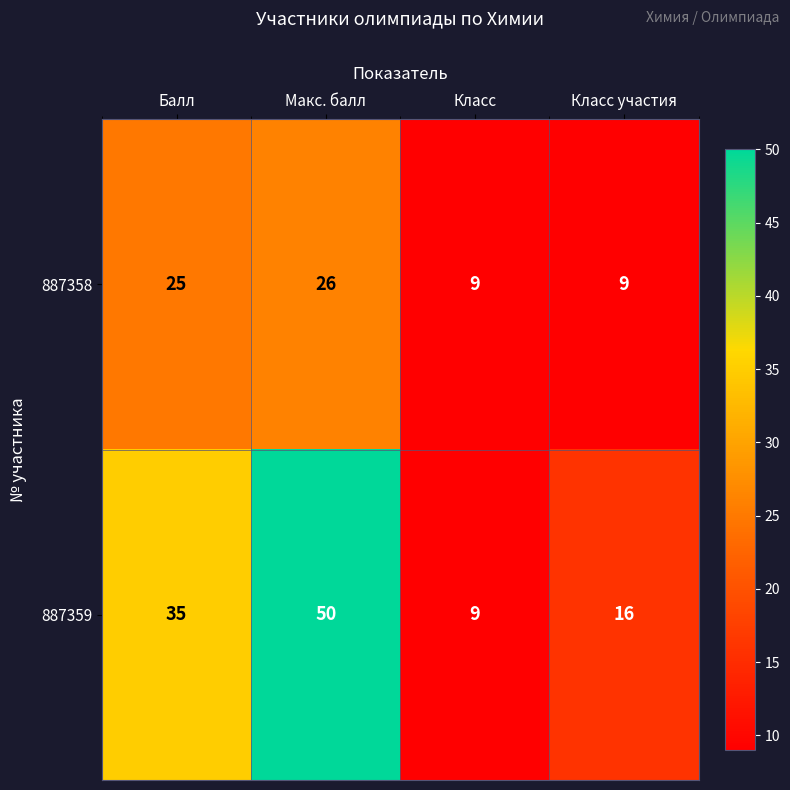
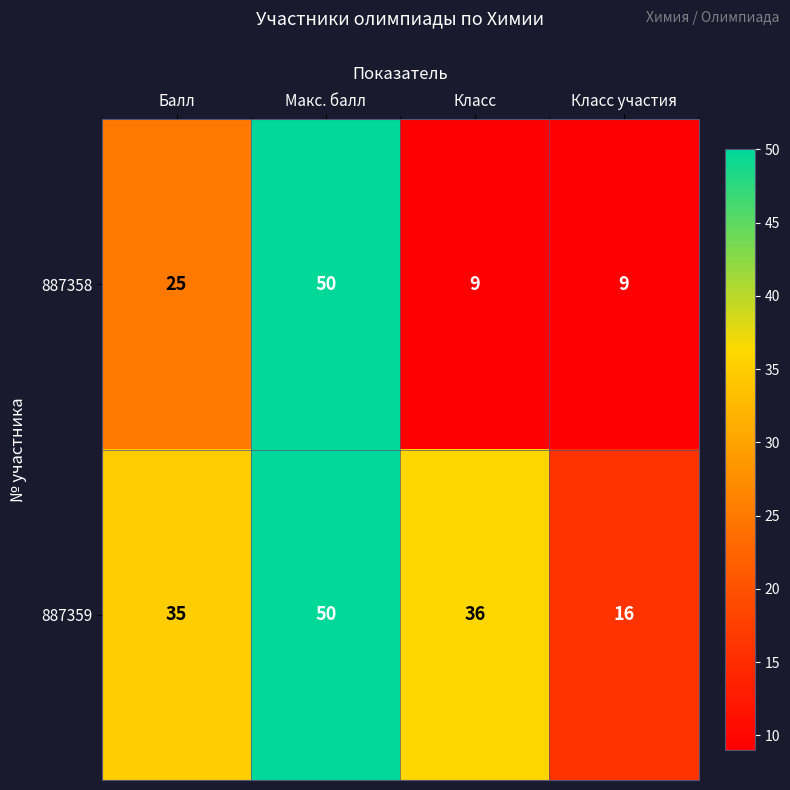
  {
    "887358": {
      "Балл": 25,
-     "Макс. балл": 26,
+     "Макс. балл": 50,
      "Класс": 9,
      "Класс участия": 9
    },
    "887359": {
      "Балл": 35,
      "Макс. балл": 50,
-     "Класс": 9,
+     "Класс": 36,
      "Класс участия": 16
    }
  }
